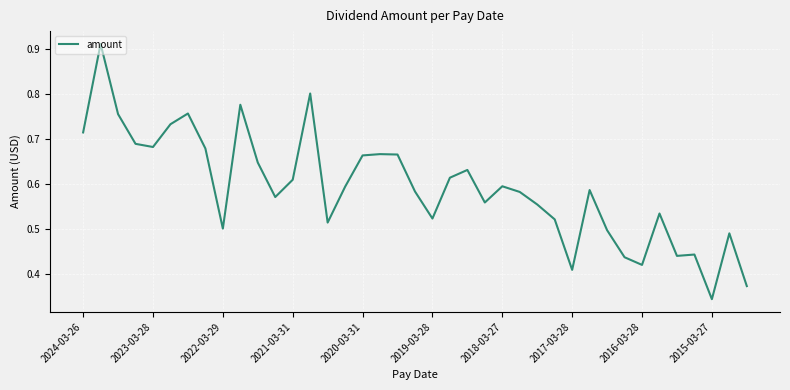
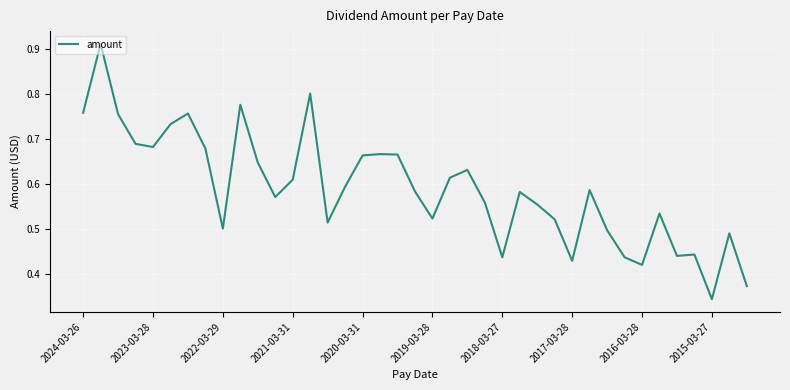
  {
-   "2024-03-26": 0.71,
+   "2024-03-26": 0.76,
    "2023-03-28": 0.68,
    "2022-03-29": 0.50,
    "2021-03-31": 0.61,
    "2020-03-31": 0.66,
    "2019-03-28": 0.52,
-   "2018-03-27": 0.60,
-   "2017-03-28": 0.41,
+   "2018-03-27": 0.44,
+   "2017-03-28": 0.43,
    "2016-03-28": 0.42,
    "2015-03-27": 0.35
  }
